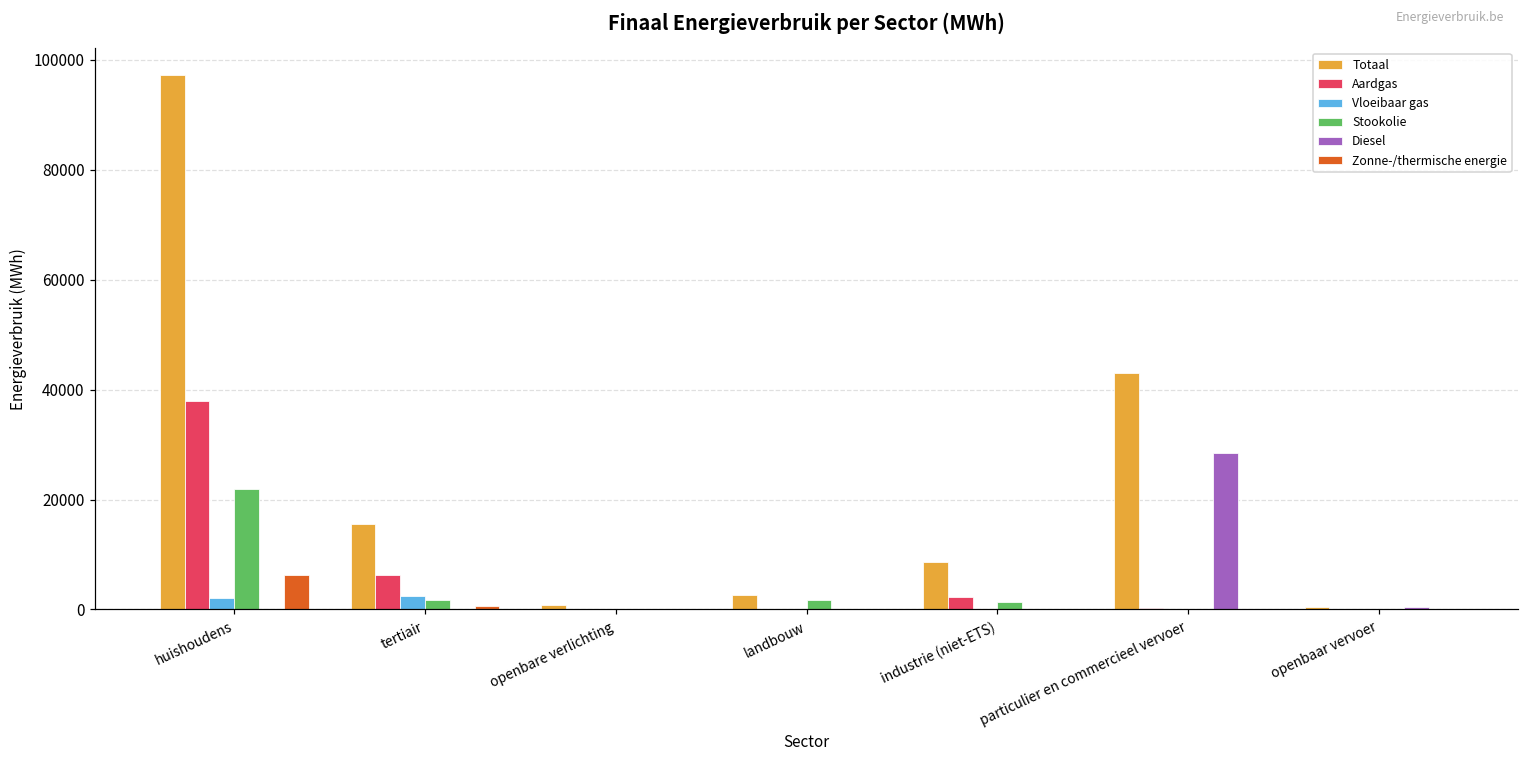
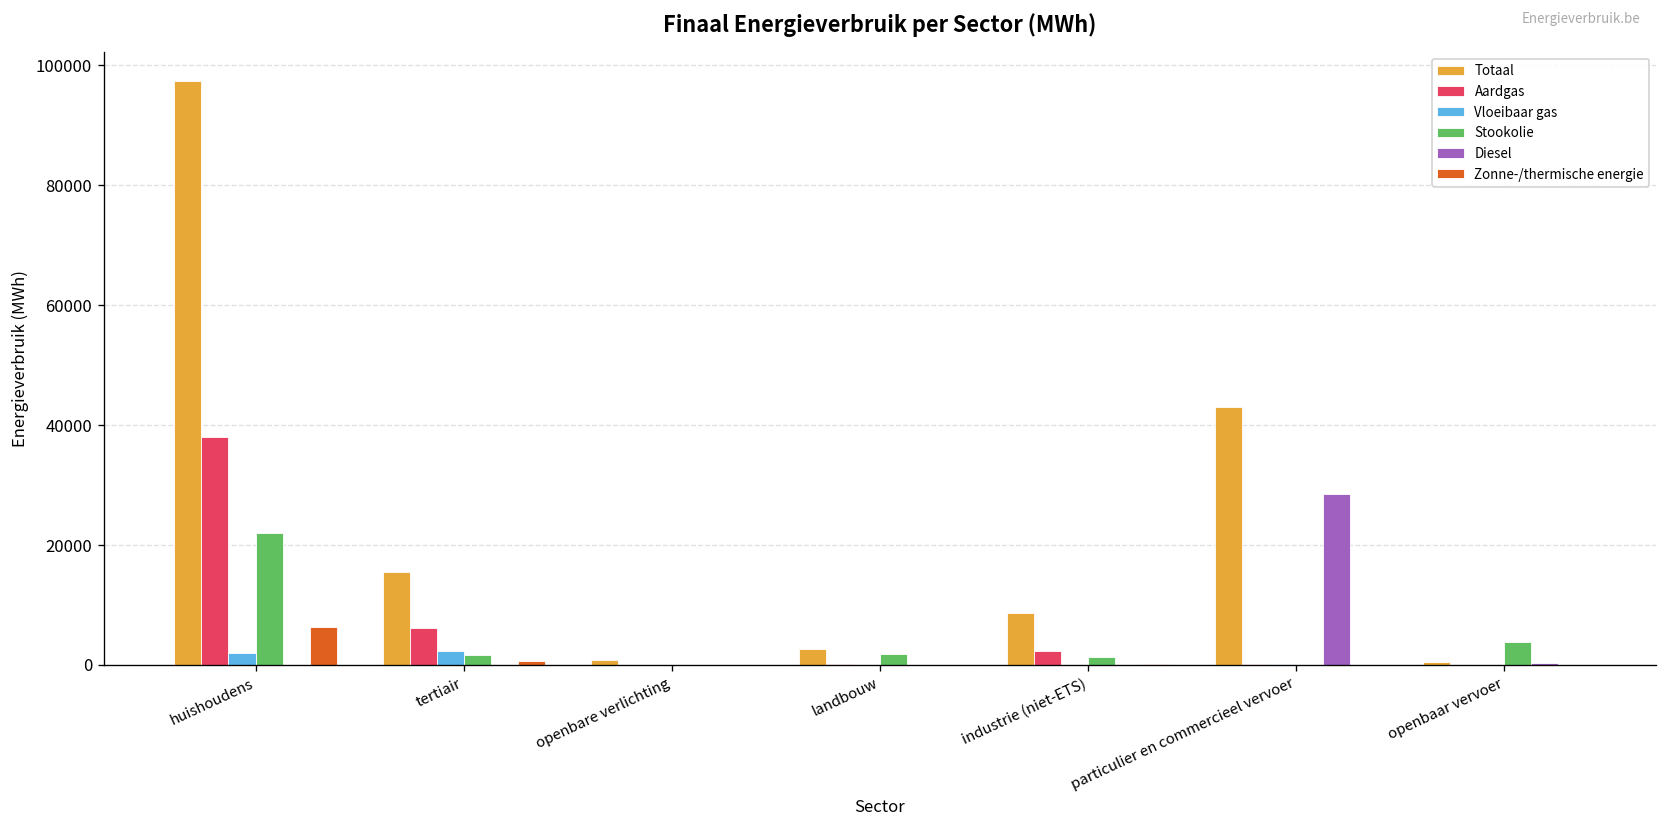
  {
    "Totaal": {
      "huishoudens": 97000,
      "tertiair": 15000,
      "openbare verlichting": 1000,
      "landbouw": 3000,
      "industrie (niet-ETS)": 9000,
      "particulier en commercieel vervoer": 43000
    },
    "Aardgas": {
      "huishoudens": 38000,
      "tertiair": 6000,
      "openbare verlichting": 0,
      "industrie (niet-ETS)": 2000,
      "openbaar vervoer": 0
    },
    "Vloeibaar gas": {
      "huishoudens": 2000,
      "tertiair": 2000,
      "openbare verlichting": 0,
      "openbaar vervoer": 0
    },
    "Stookolie": {
      "huishoudens": 22000,
      "tertiair": 2000,
      "openbare verlichting": 0,
      "landbouw": 2000,
      "industrie (niet-ETS)": 1000,
      "particulier en commercieel vervoer": 0,
-     "openbaar vervoer": 0
+     "openbaar vervoer": 4000
    },
    "Diesel": {
      "huishoudens": 0,
      "tertiair": 0,
      "openbare verlichting": 0,
      "landbouw": 0,
      "industrie (niet-ETS)": 0,
      "particulier en commercieel vervoer": 28000
    },
    "Zonne-/thermische energie": {
      "huishoudens": 6000,
      "tertiair": 1000,
      "openbare verlichting": 0,
      "landbouw": 0,
      "particulier en commercieel vervoer": 0,
      "openbaar vervoer": 0
    }
  }
